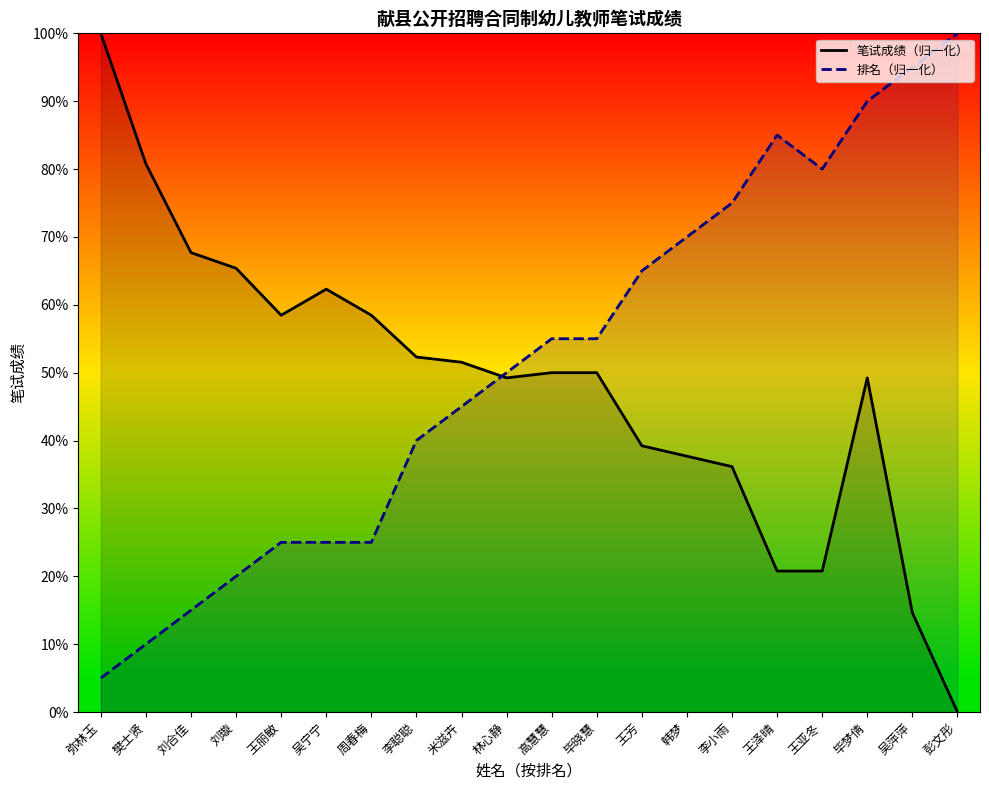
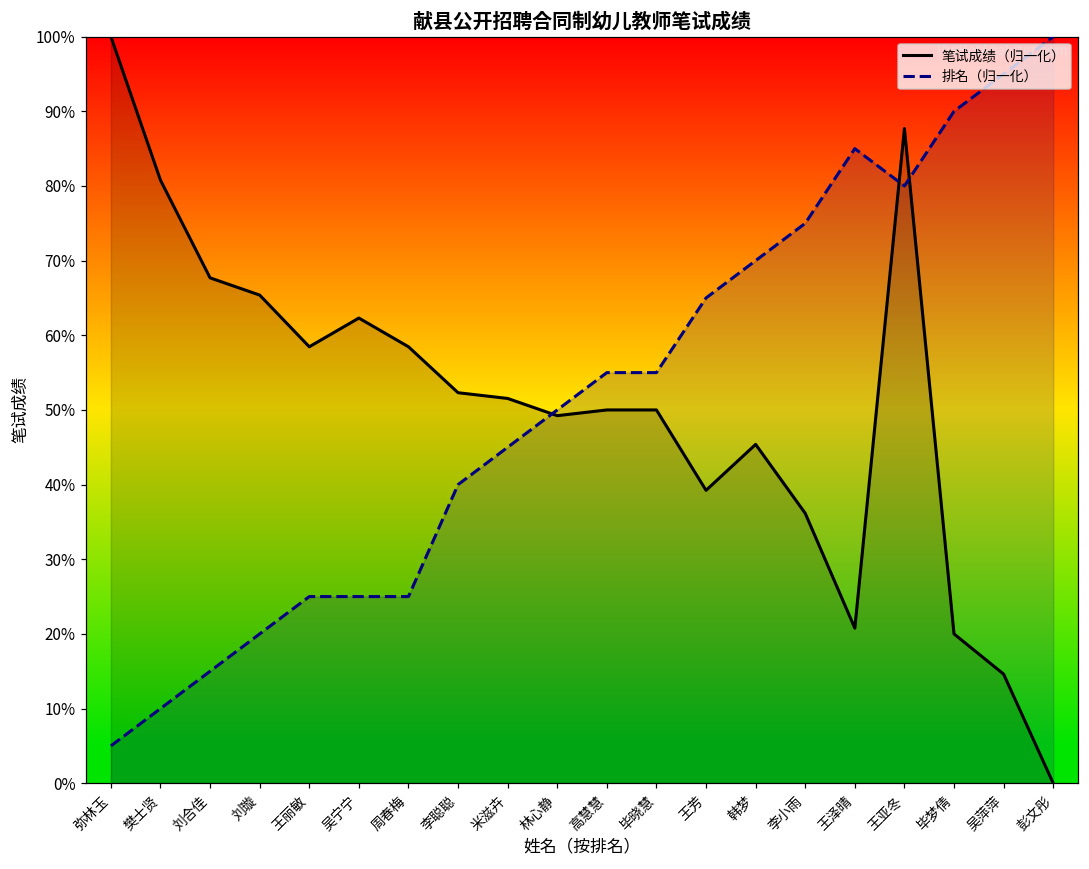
  {
    "笔试成绩（归一化）": {
      "弥林玉": "100%",
      "樊士贤": "81%",
      "刘合佳": "68%",
      "刘璇": "65%",
      "王丽敏": "58%",
      "吴宁宁": "62%",
      "周春梅": "58%",
      "李聪聪": "52%",
      "米滋卉": "52%",
      "林心静": "49%",
      "高慧慧": "50%",
      "毕晓慧": "50%",
      "王芳": "39%",
-     "韩梦": "38%",
+     "韩梦": "45%",
      "李小雨": "36%",
      "王泽晴": "21%",
-     "王亚冬": "21%",
-     "毕梦倩": "49%",
+     "王亚冬": "88%",
+     "毕梦倩": "20%",
      "吴萍萍": "15%",
      "彭文彤": "0%"
    },
    "排名（归一化）": {
      "弥林玉": "5%",
      "樊士贤": "10%",
      "刘合佳": "15%",
      "刘璇": "20%",
      "王丽敏": "25%",
      "吴宁宁": "25%",
      "周春梅": "25%",
      "李聪聪": "40%",
      "米滋卉": "45%",
      "林心静": "50%",
      "高慧慧": "55%",
      "毕晓慧": "55%",
      "王芳": "65%",
      "韩梦": "70%",
      "李小雨": "75%",
      "王泽晴": "85%",
      "王亚冬": "80%",
      "毕梦倩": "90%",
      "彭文彤": "100%"
    }
  }
